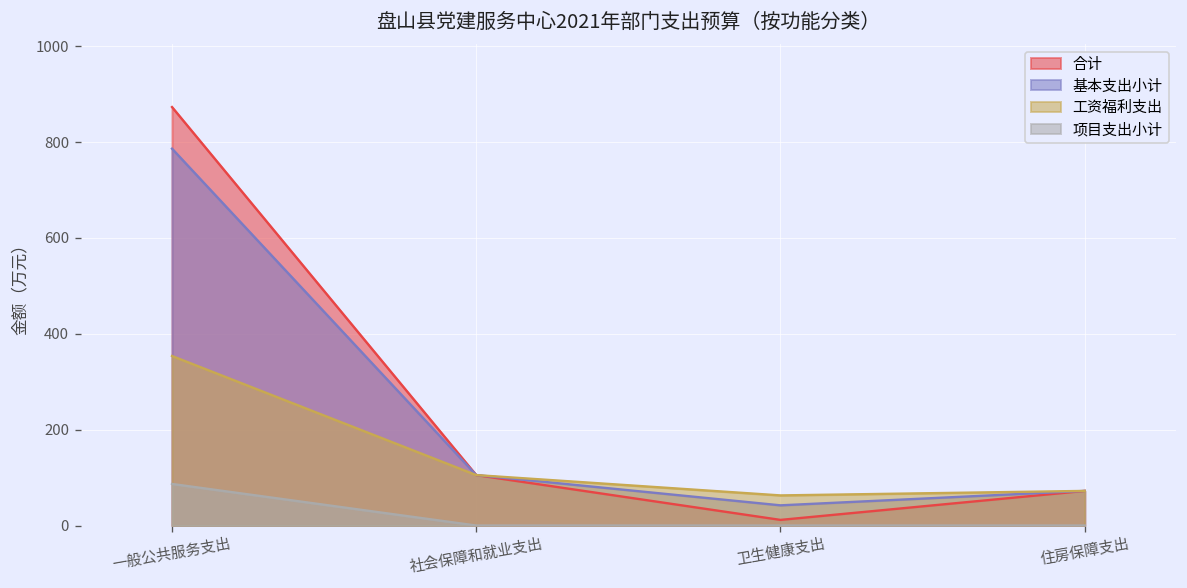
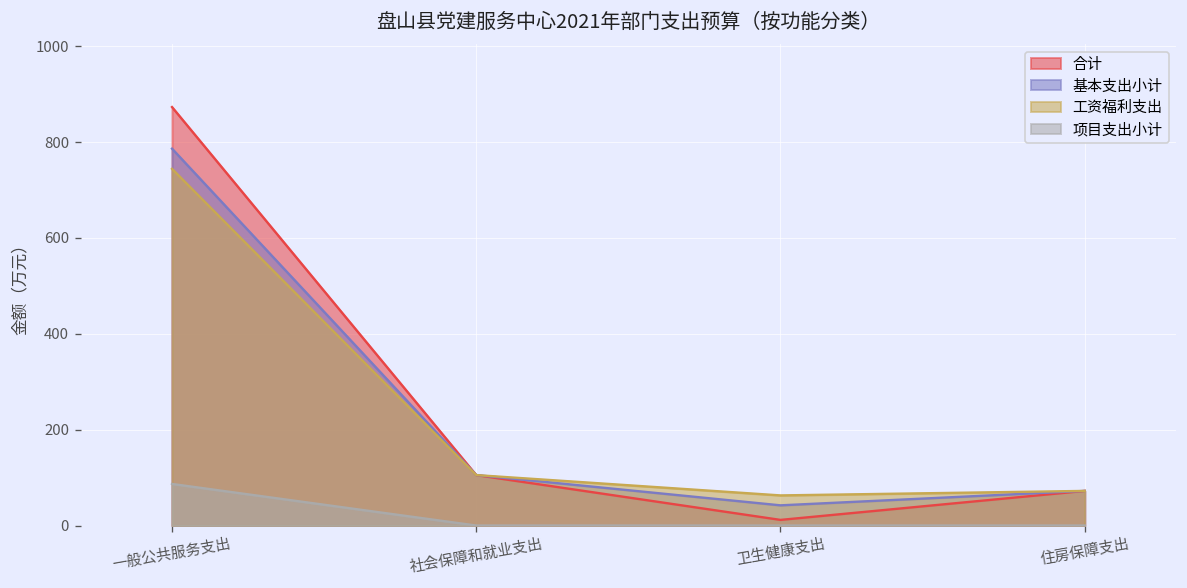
  {
    "合计": {
      "一般公共服务支出": 870,
      "卫生健康支出": 10
    },
    "工资福利支出": {
-     "一般公共服务支出": 350,
+     "一般公共服务支出": 740,
      "卫生健康支出": 60
    }
  }
